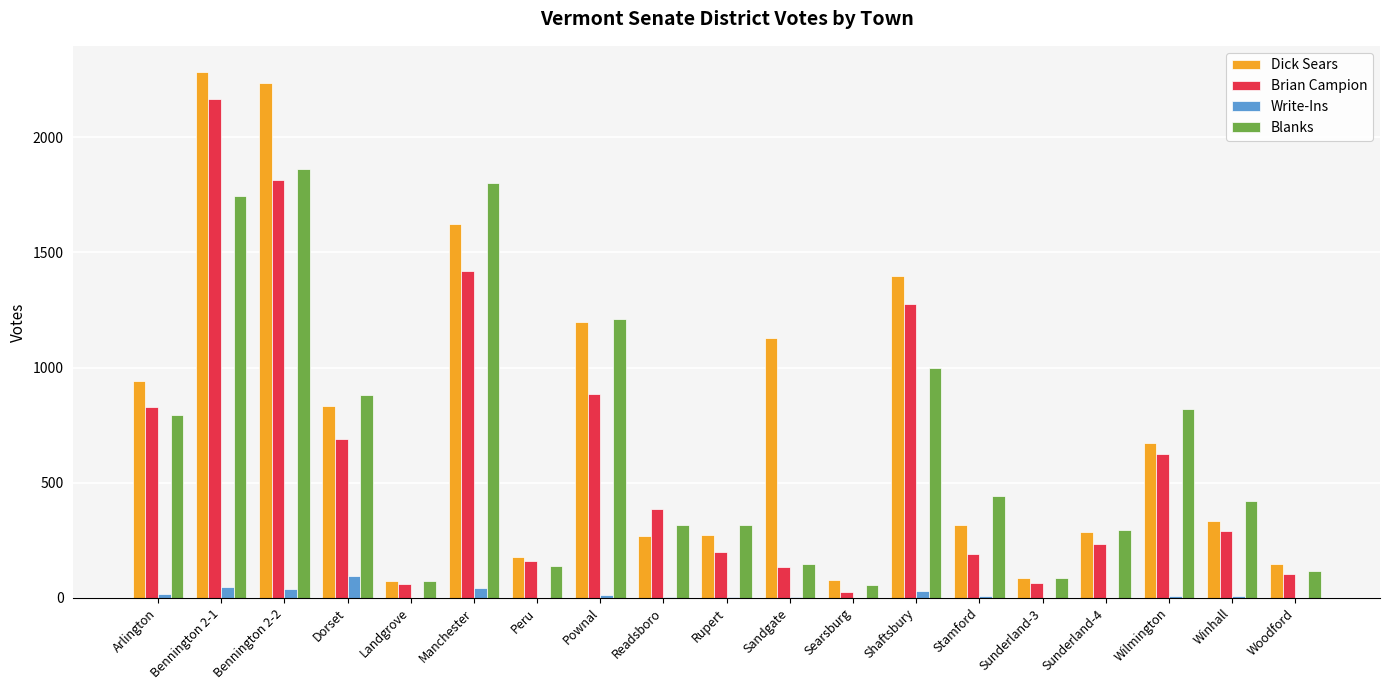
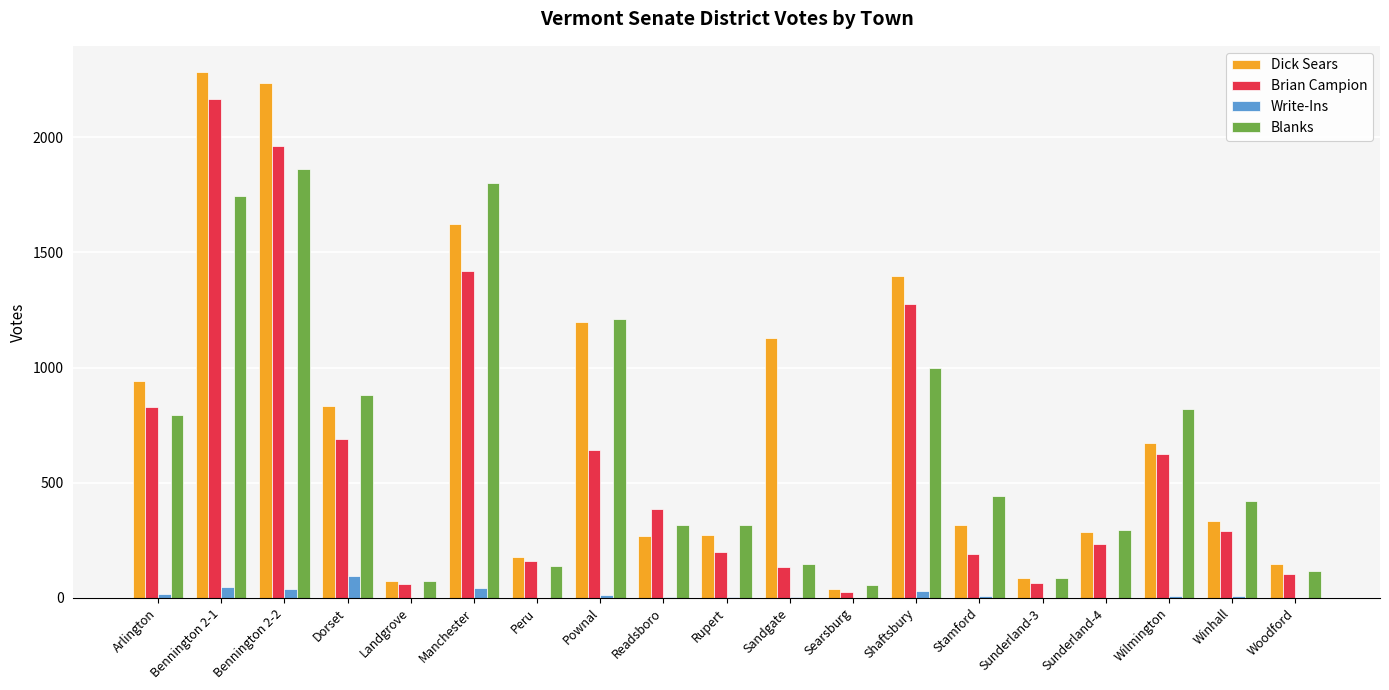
  {
    "Dick Sears": {
      "Arlington": 940,
      "Bennington 2-1": 2280,
      "Bennington 2-2": 2230,
      "Dorset": 830,
      "Landgrove": 80,
      "Manchester": 1630,
      "Peru": 180,
      "Pownal": 1200,
      "Readsboro": 270,
      "Rupert": 270,
      "Sandgate": 1130,
-     "Searsburg": 80,
+     "Searsburg": 40,
      "Shaftsbury": 1400,
      "Stamford": 320,
      "Sunderland-3": 90,
      "Sunderland-4": 290,
      "Wilmington": 670,
      "Winhall": 330,
      "Woodford": 150
    },
    "Brian Campion": {
      "Arlington": 830,
      "Bennington 2-1": 2170,
-     "Bennington 2-2": 1820,
+     "Bennington 2-2": 1960,
      "Dorset": 690,
      "Landgrove": 60,
      "Manchester": 1420,
      "Peru": 160,
-     "Pownal": 890,
+     "Pownal": 640,
      "Readsboro": 380,
      "Rupert": 200,
      "Sandgate": 140,
      "Searsburg": 20,
      "Shaftsbury": 1280,
      "Stamford": 190,
      "Sunderland-3": 60,
      "Sunderland-4": 230,
      "Wilmington": 630,
      "Winhall": 290,
      "Woodford": 110
    },
    "Write-Ins": {
      "Arlington": 20,
      "Bennington 2-1": 50,
      "Bennington 2-2": 40,
      "Dorset": 100,
      "Landgrove": 0,
      "Manchester": 40,
      "Pownal": 10,
      "Searsburg": 0,
      "Shaftsbury": 30,
      "Sunderland-3": 0,
      "Woodford": 0
    },
    "Blanks": {
      "Arlington": 790,
      "Bennington 2-1": 1750,
      "Bennington 2-2": 1860,
      "Dorset": 880,
      "Landgrove": 70,
      "Manchester": 1800,
      "Peru": 140,
      "Pownal": 1210,
      "Readsboro": 320,
      "Rupert": 320,
      "Sandgate": 150,
      "Searsburg": 60,
      "Shaftsbury": 1000,
      "Stamford": 440,
      "Sunderland-3": 90,
      "Sunderland-4": 300,
      "Wilmington": 820,
      "Winhall": 420,
      "Woodford": 120
    }
  }
